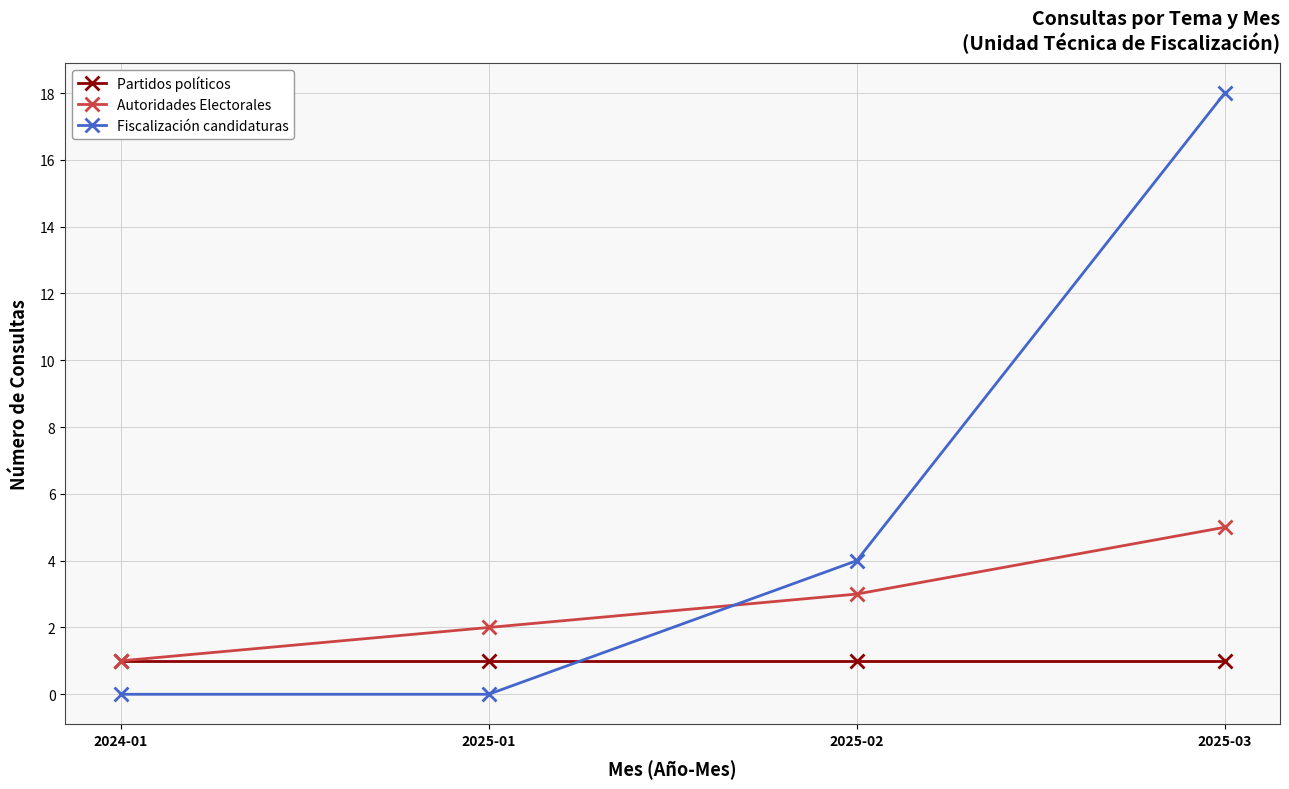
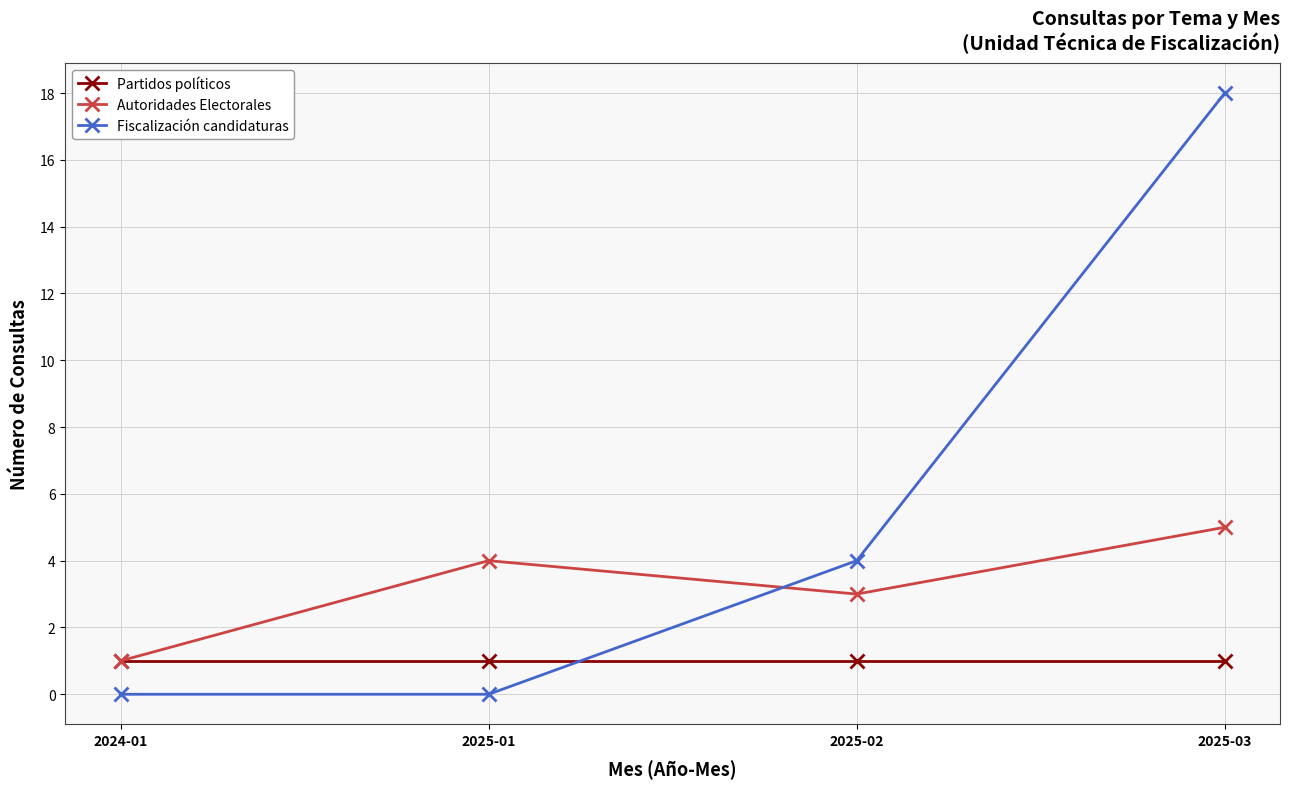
  {
    "Partidos políticos": {
      "2025-01": 1,
      "2025-02": 1,
      "2025-03": 1
    },
    "Autoridades Electorales": {
-     "2025-01": 2,
+     "2025-01": 4,
      "2025-02": 3,
      "2025-03": 5
    },
    "Fiscalización candidaturas": {
      "2024-01": 0,
      "2025-01": 0,
      "2025-02": 4,
      "2025-03": 18
    }
  }
